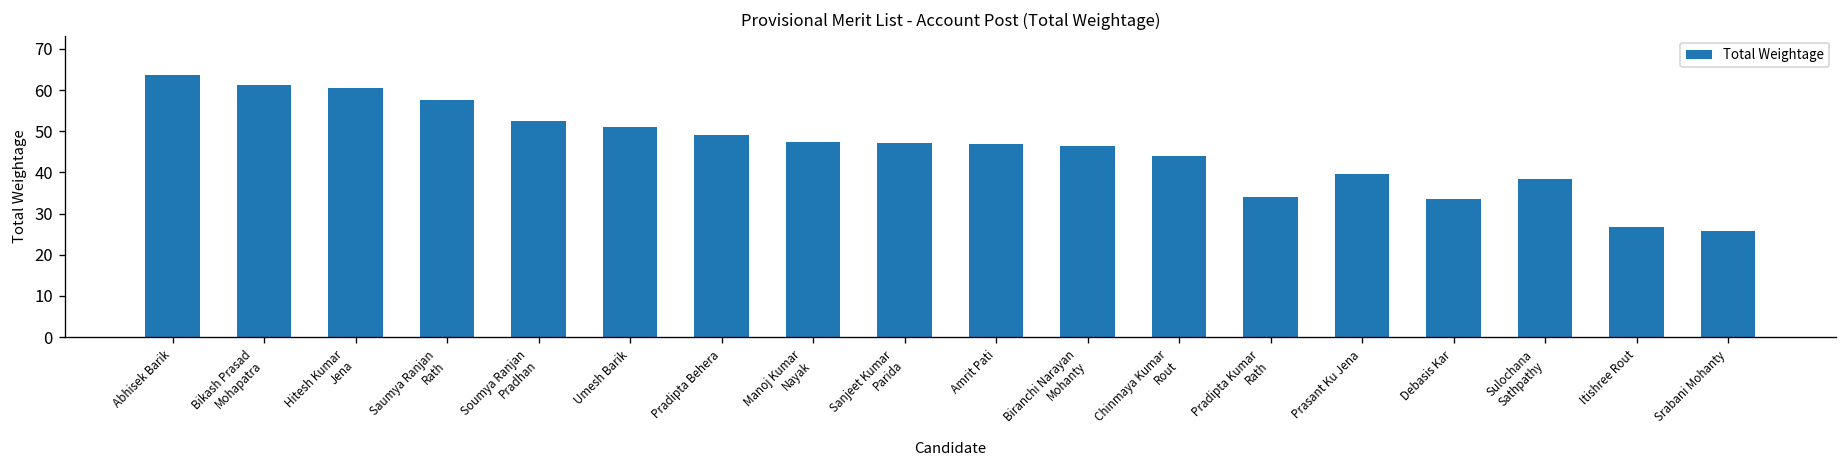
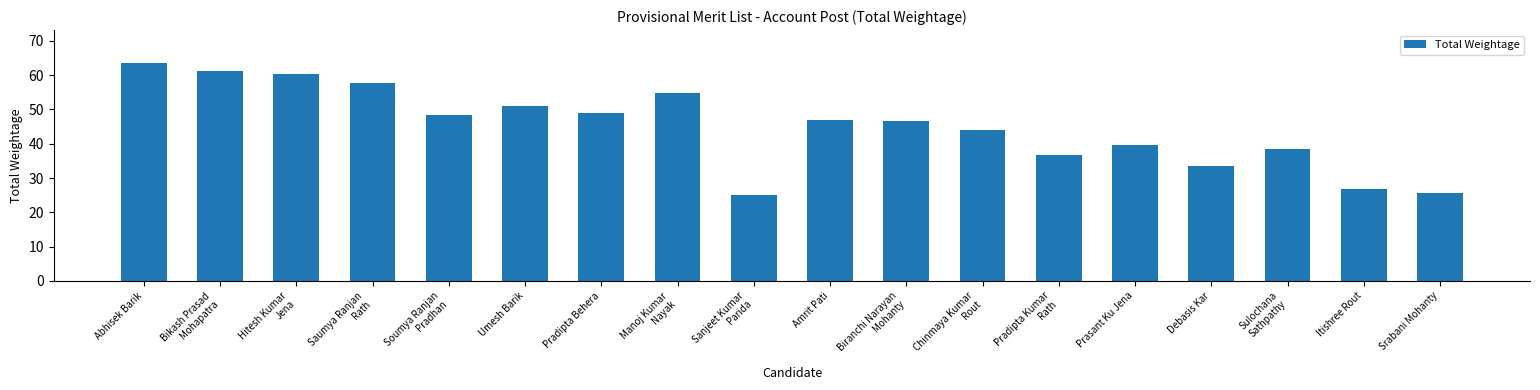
  {
    "Abhisek Barik": 64,
    "Bikash Prasad Mohapatra": 61,
    "Hitesh Kumar Jena": 60,
    "Saumya Ranjan Rath": 58,
-   "Soumya Ranjan Pradhan": 52,
+   "Soumya Ranjan Pradhan": 48,
    "Umesh Barik": 51,
    "Pradipta Behera": 49,
-   "Manoj Kumar Nayak": 48,
-   "Sanjeet Kumar Parida": 47,
+   "Manoj Kumar Nayak": 55,
+   "Sanjeet Kumar Parida": 25,
    "Amrit Pati": 47,
    "Biranchi Narayan Mohanty": 47,
    "Chinmaya Kumar Rout": 44,
-   "Pradipta Kumar Rath": 34,
+   "Pradipta Kumar Rath": 37,
    "Prasant Ku Jena": 40,
    "Debasis Kar": 33,
    "Sulochana Sathpathy": 38,
    "Itishree Rout": 27,
    "Srabani Mohanty": 26
  }
